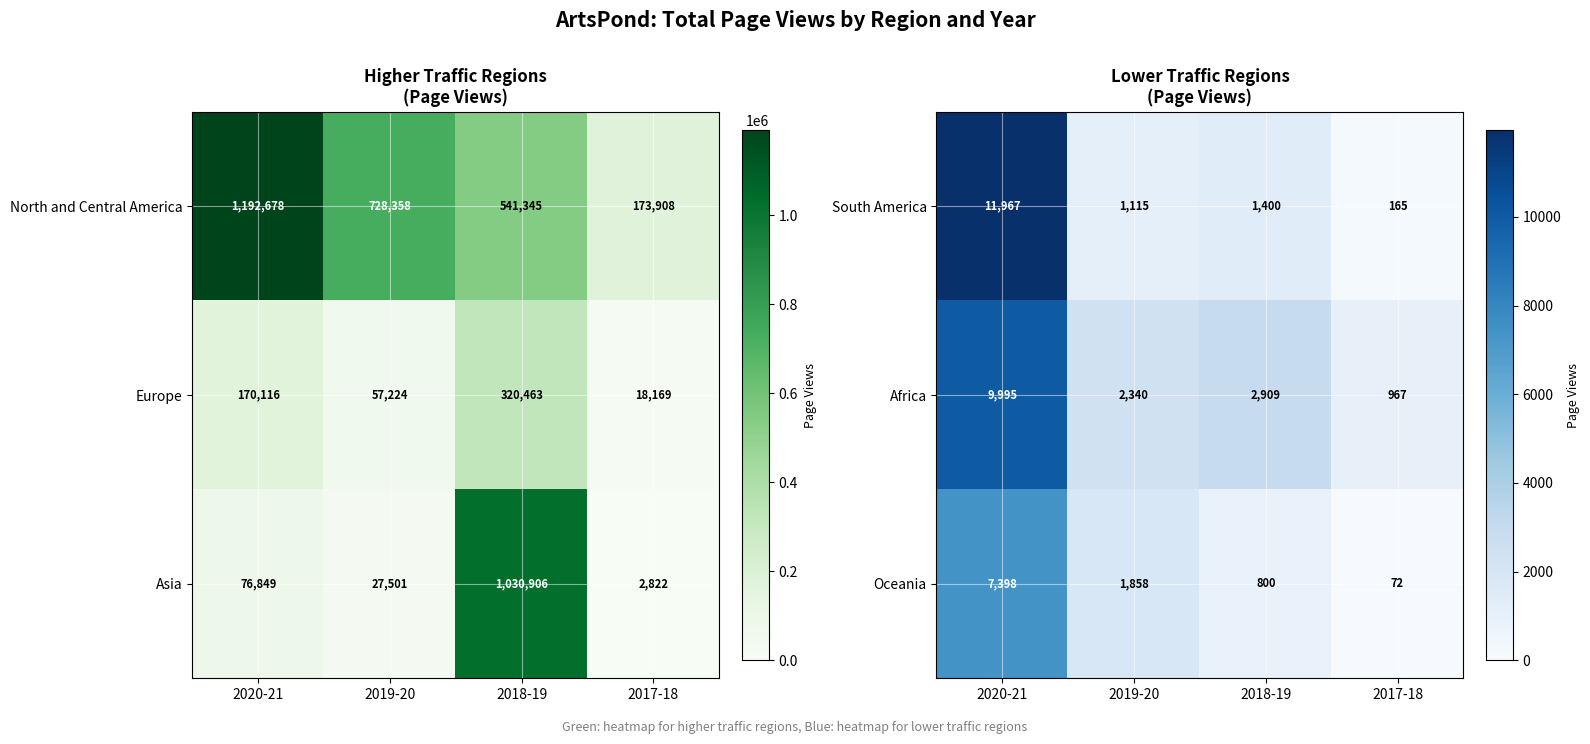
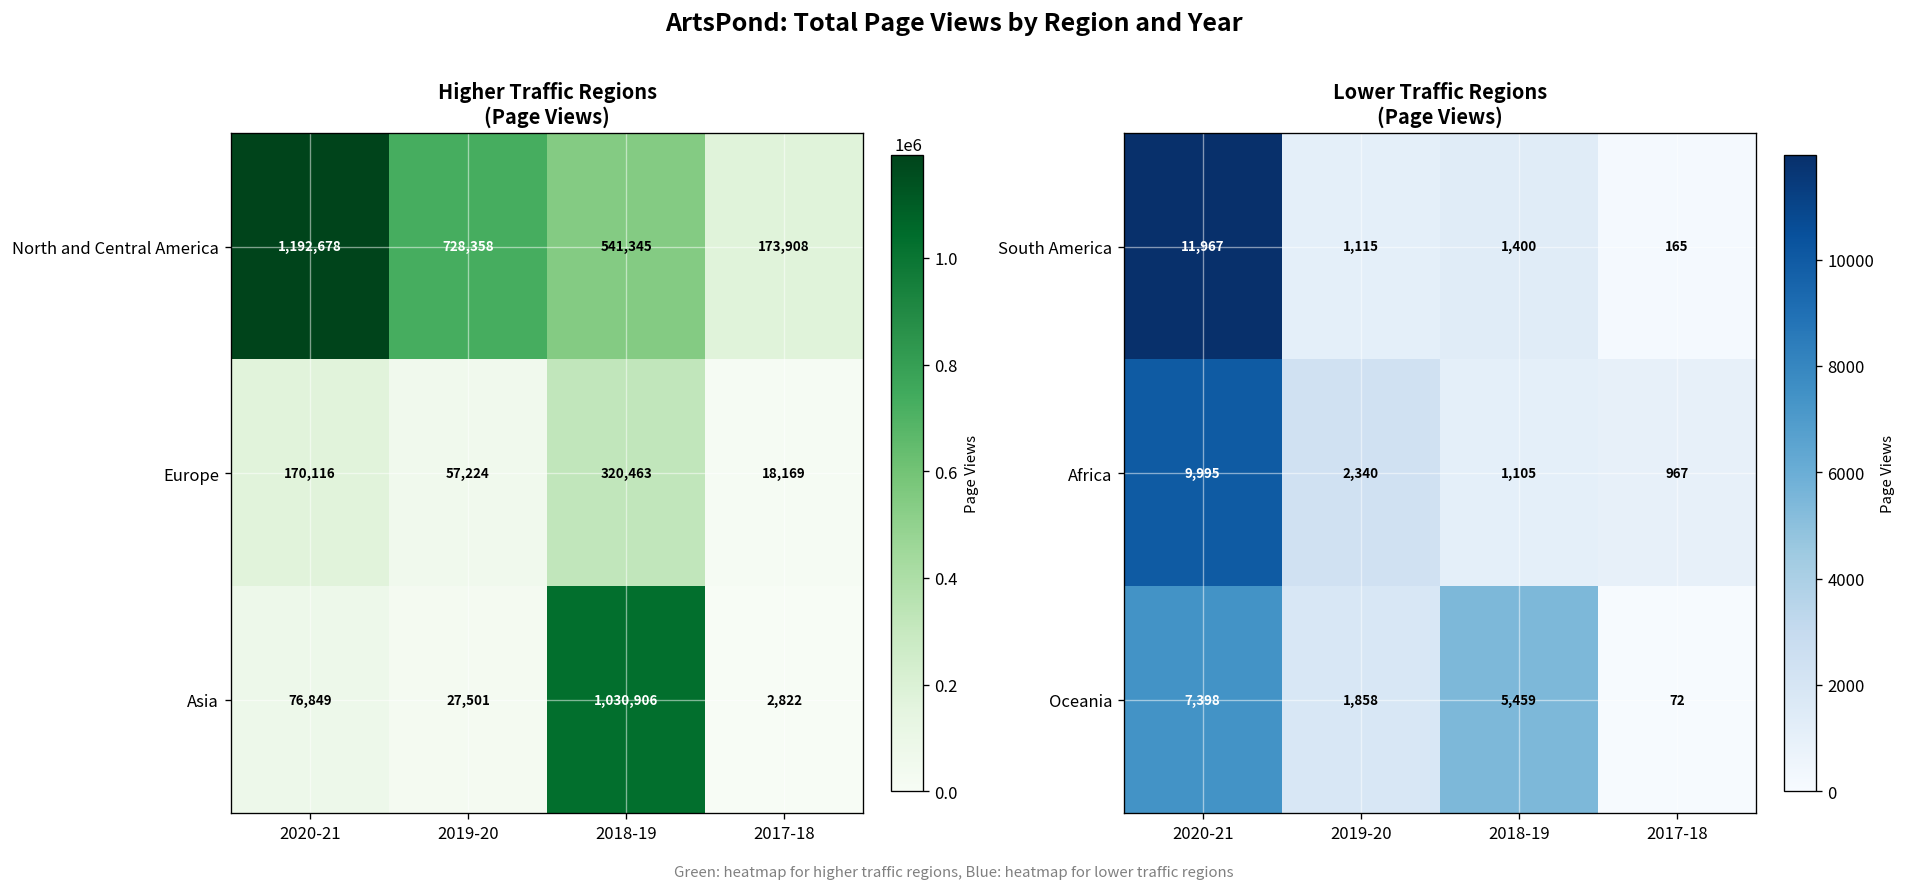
  {
    "Higher Traffic Regions (Page Views)": {
      "North and Central America": {
        "2020-21": "1,192,678",
        "2019-20": "728,358",
        "2018-19": "541,345",
        "2017-18": "173,908"
      },
      "Europe": {
        "2020-21": "170,116",
        "2019-20": "57,224",
        "2018-19": "320,463",
        "2017-18": "18,169"
      },
      "Asia": {
        "2020-21": "76,849",
        "2019-20": "27,501",
        "2018-19": "1,030,906",
        "2017-18": "2,822"
      }
    },
    "Lower Traffic Regions (Page Views)": {
      "South America": {
        "2020-21": "11,967",
        "2019-20": "1,115",
        "2018-19": "1,400",
        "2017-18": "165"
      },
      "Africa": {
        "2020-21": "9,995",
        "2019-20": "2,340",
-       "2018-19": "2,909",
+       "2018-19": "1,105",
        "2017-18": "967"
      },
      "Oceania": {
        "2020-21": "7,398",
        "2019-20": "1,858",
-       "2018-19": "800",
+       "2018-19": "5,459",
        "2017-18": "72"
      }
    }
  }
